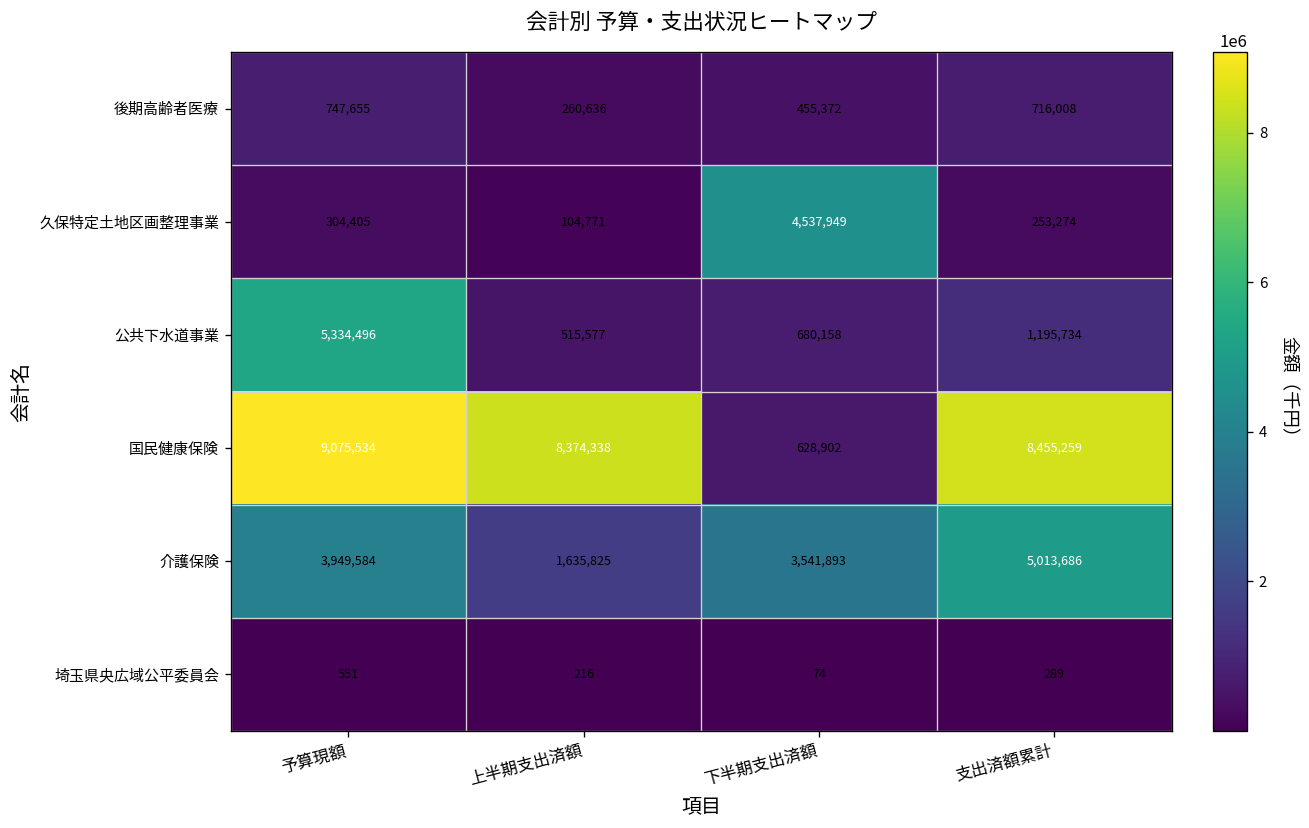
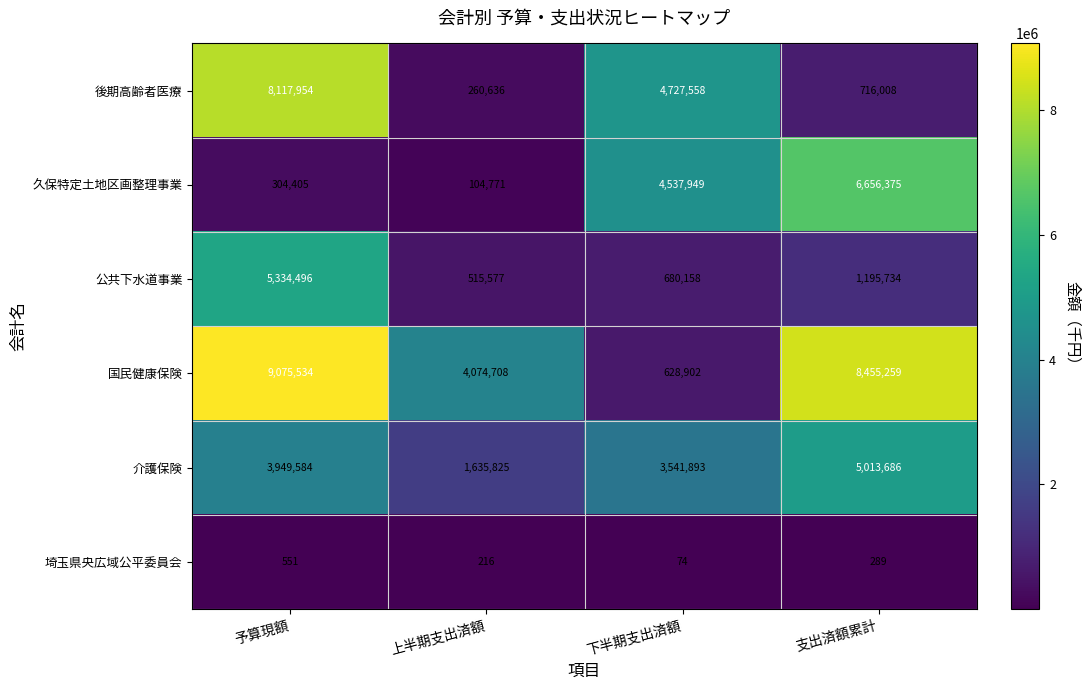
  {
    "後期高齢者医療": {
-     "予算現額": "747,655",
+     "予算現額": "8,117,954",
      "上半期支出済額": "260,636",
-     "下半期支出済額": "455,372",
+     "下半期支出済額": "4,727,558",
      "支出済額累計": "716,008"
    },
    "久保特定土地区画整理事業": {
      "予算現額": "304,405",
      "上半期支出済額": "104,771",
      "下半期支出済額": "4,537,949",
-     "支出済額累計": "253,274"
+     "支出済額累計": "6,656,375"
    },
    "公共下水道事業": {
      "予算現額": "5,334,496",
      "上半期支出済額": "515,577",
      "下半期支出済額": "680,158",
      "支出済額累計": "1,195,734"
    },
    "国民健康保険": {
      "予算現額": "9,075,534",
-     "上半期支出済額": "8,374,338",
+     "上半期支出済額": "4,074,708",
      "下半期支出済額": "628,902",
      "支出済額累計": "8,455,259"
    },
    "介護保険": {
      "予算現額": "3,949,584",
      "上半期支出済額": "1,635,825",
      "下半期支出済額": "3,541,893",
      "支出済額累計": "5,013,686"
    },
    "埼玉県央広域公平委員会": {
      "予算現額": "551",
      "上半期支出済額": "216",
      "下半期支出済額": "74",
      "支出済額累計": "289"
    }
  }
